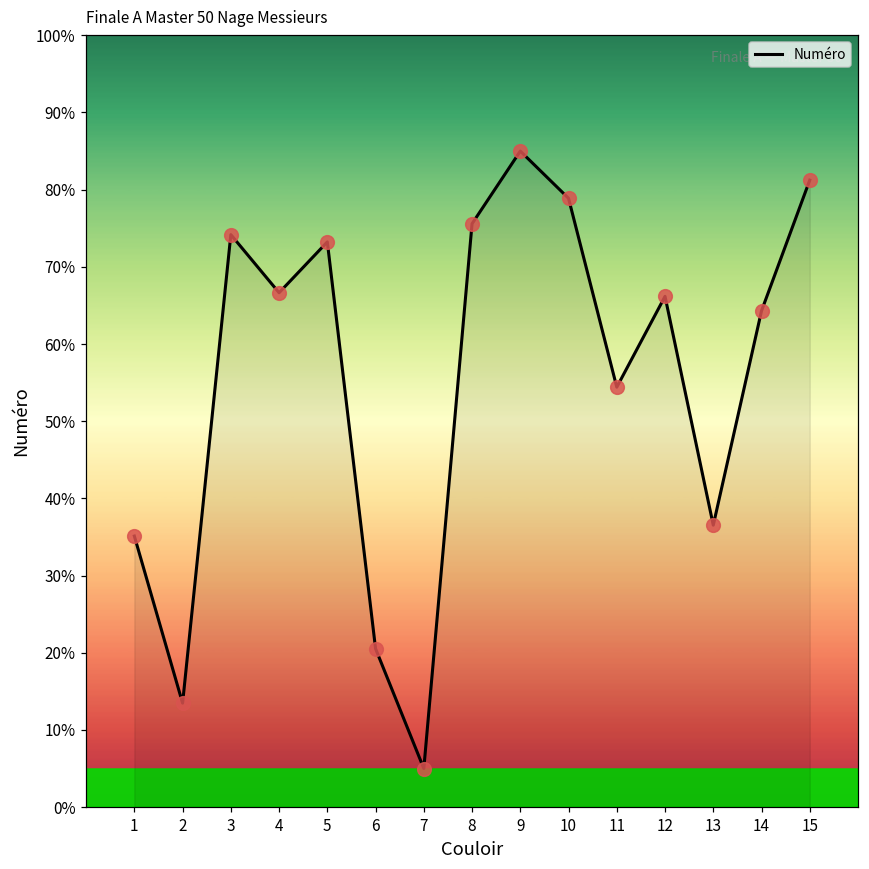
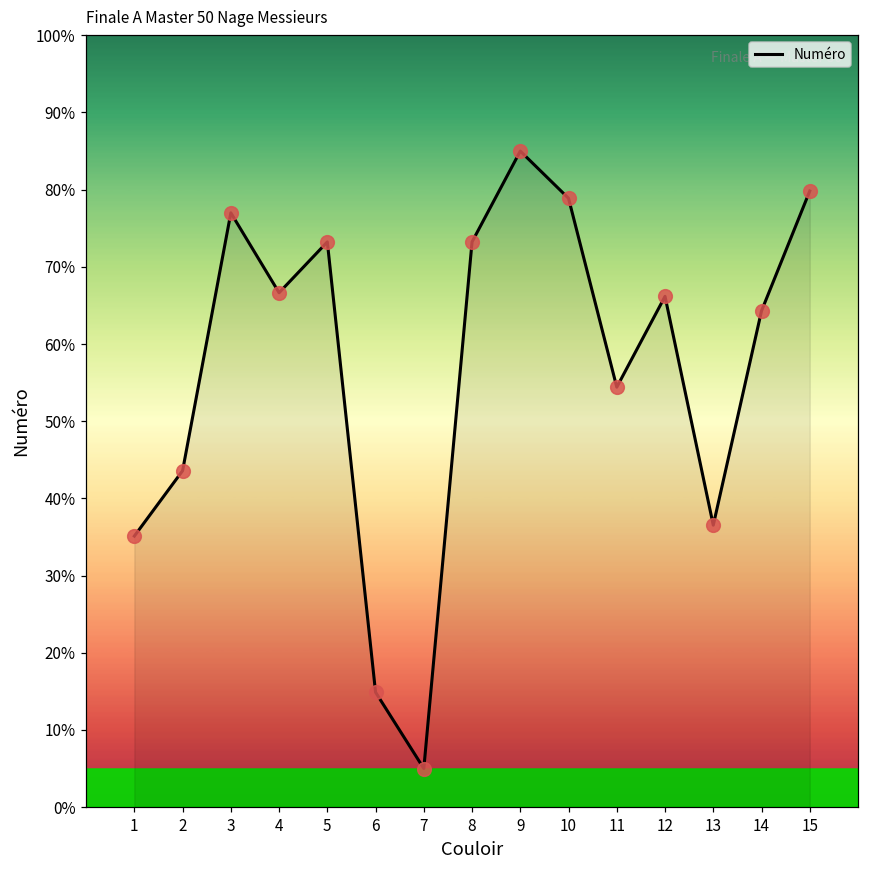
  {
    "1": "35%",
-   "2": "13%",
-   "3": "74%",
+   "2": "44%",
+   "3": "77%",
    "4": "67%",
    "5": "73%",
-   "6": "21%",
-   "8": "76%",
+   "6": "15%",
+   "8": "73%",
    "9": "85%",
    "10": "79%",
    "11": "54%",
    "12": "66%",
    "13": "37%",
    "14": "64%",
-   "15": "81%"
+   "15": "80%"
  }
